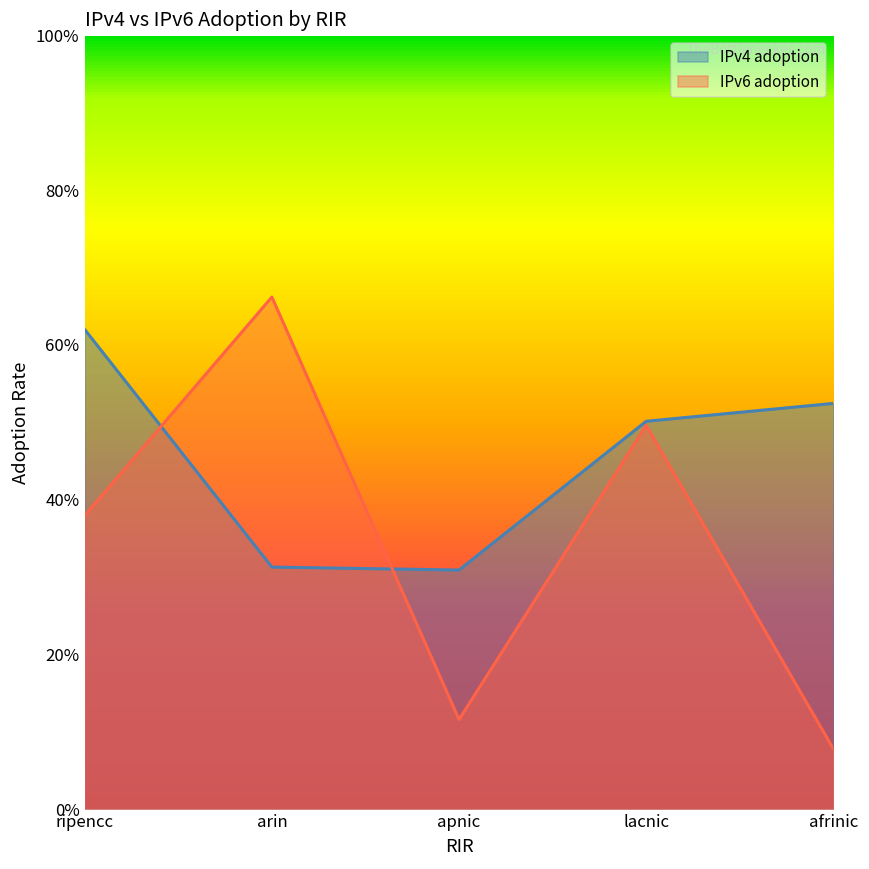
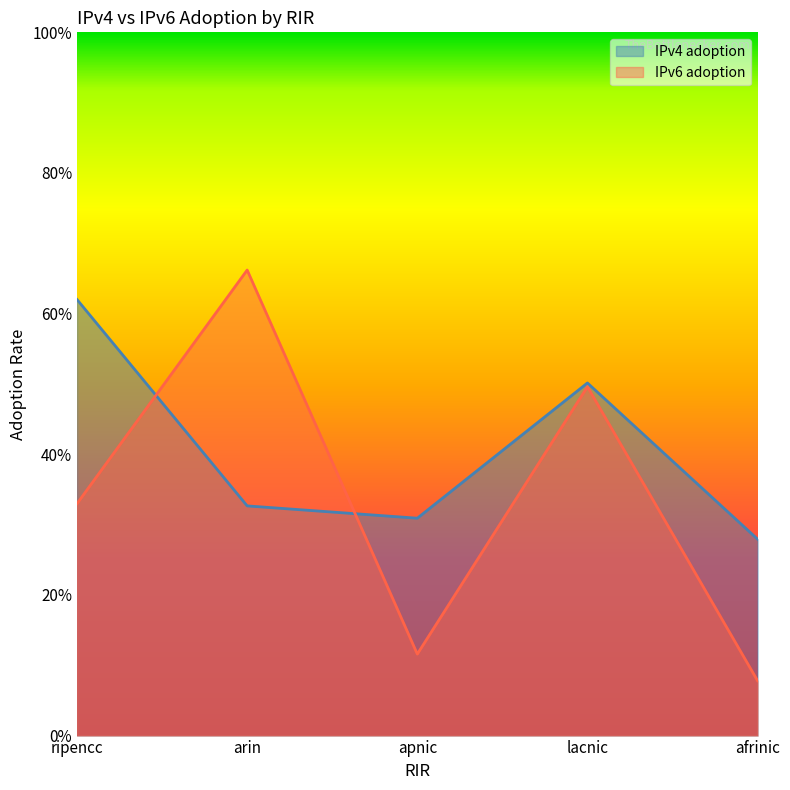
  {
    "IPv4 adoption": {
      "ripencc": "62%",
-     "arin": "31%",
+     "arin": "33%",
      "apnic": "31%",
      "lacnic": "50%",
-     "afrinic": "52%"
+     "afrinic": "28%"
    },
    "IPv6 adoption": {
-     "ripencc": "38%",
+     "ripencc": "33%",
      "arin": "66%",
      "apnic": "12%",
      "lacnic": "50%",
      "afrinic": "8%"
    }
  }
